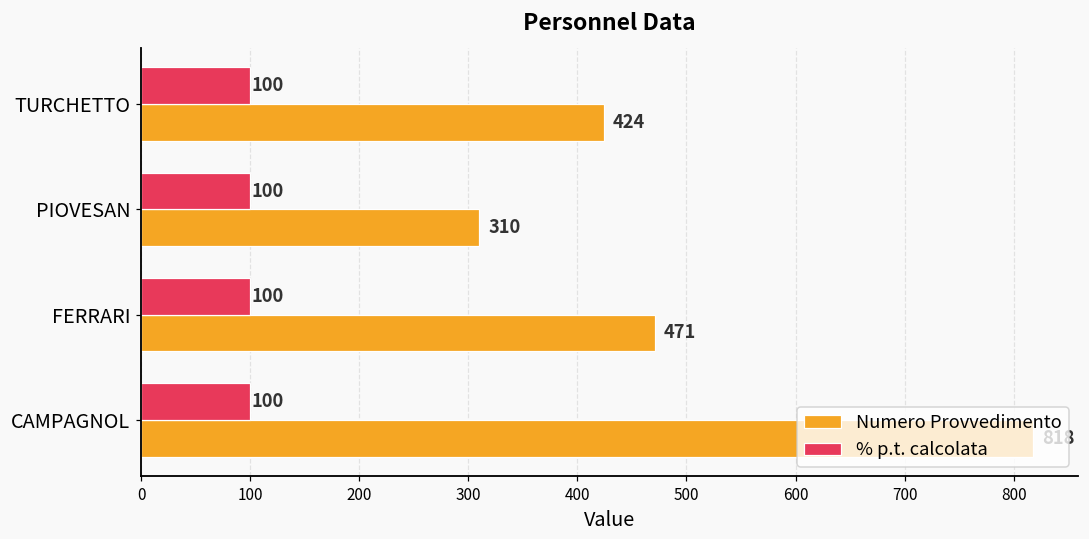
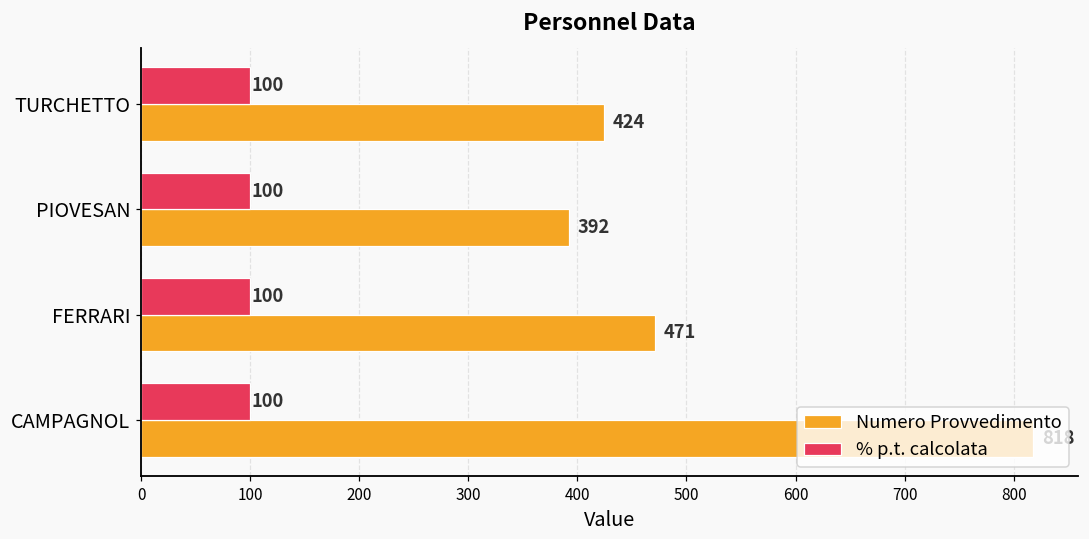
  {
    "Numero Provvedimento": {
      "TURCHETTO": 424,
-     "PIOVESAN": 310,
+     "PIOVESAN": 392,
      "FERRARI": 471
    },
    "% p.t. calcolata": {
      "TURCHETTO": 100,
      "PIOVESAN": 100,
      "FERRARI": 100,
      "CAMPAGNOL": 100
    }
  }
